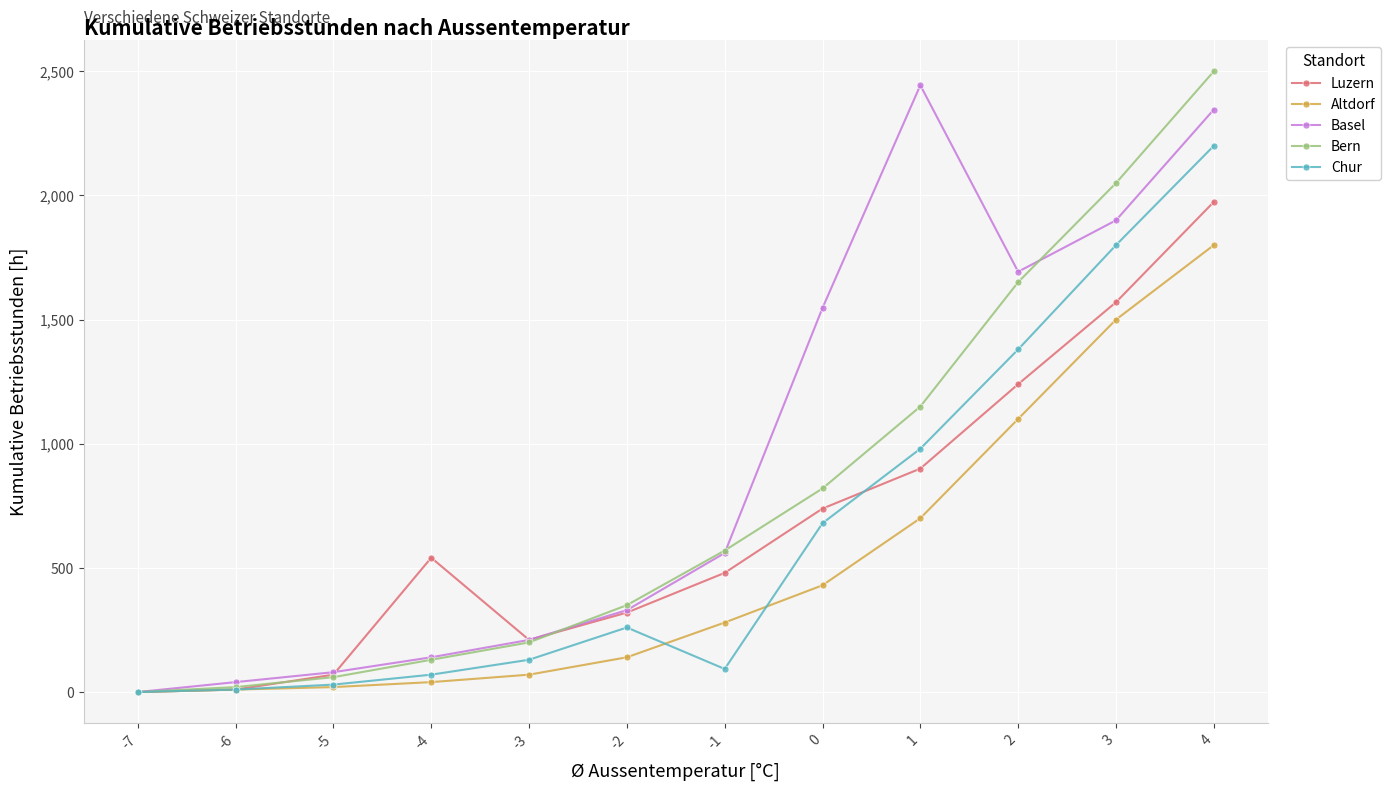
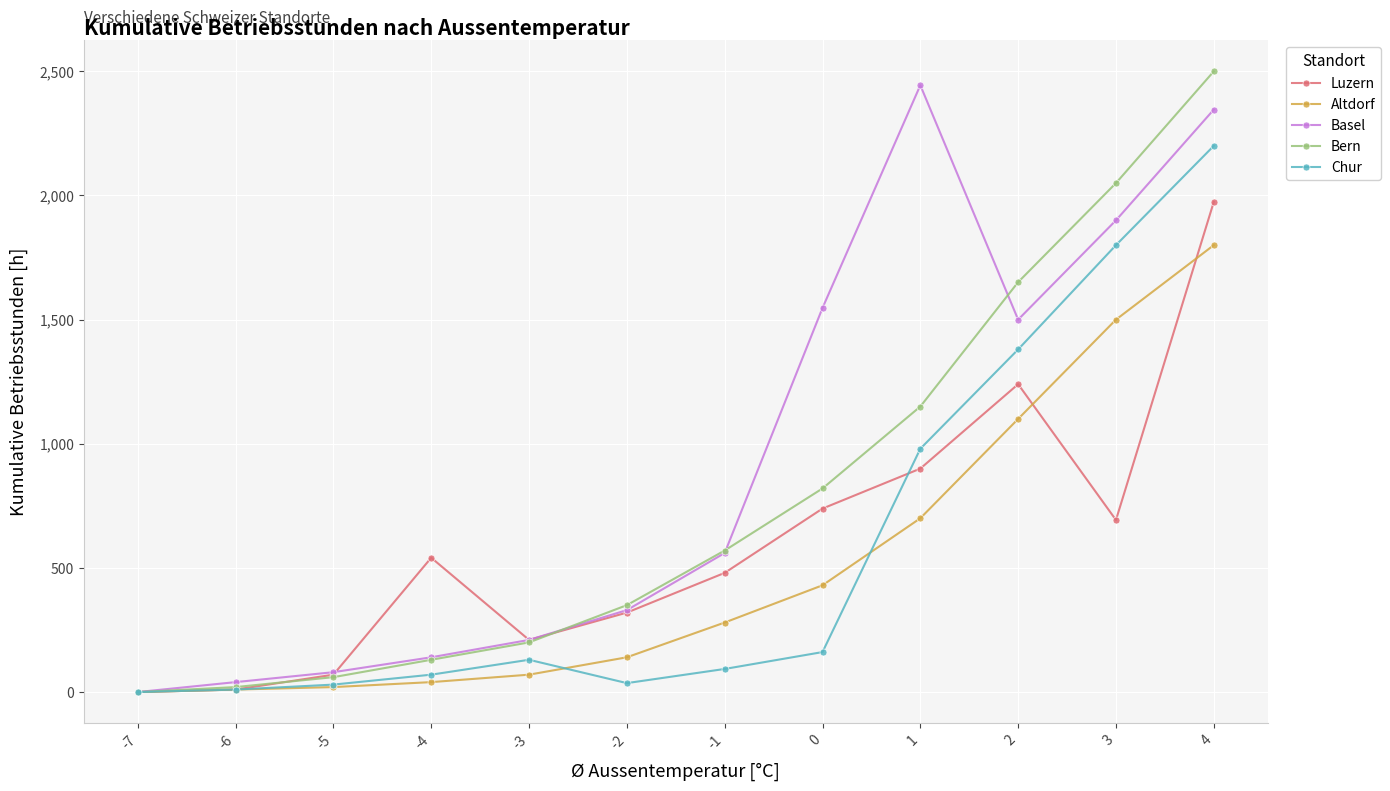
  {
    "Luzern": {
      "-4": "540",
      "-1": "480",
      "0": "740",
      "1": "900",
      "2": "1,240",
-     "3": "1,570",
+     "3": "690",
      "4": "1,970"
    },
    "Altdorf": {
      "-4": "40",
      "-3": "70",
      "-2": "140",
      "-1": "280",
      "0": "430",
      "1": "700",
      "2": "1,100",
      "3": "1,500",
      "4": "1,800"
    },
    "Basel": {
      "-6": "40",
      "0": "1,550",
      "1": "2,440",
-     "2": "1,690",
+     "2": "1,500",
      "3": "1,900",
      "4": "2,350"
    },
    "Bern": {
      "-2": "350",
      "0": "820",
      "1": "1,150",
      "2": "1,650",
      "3": "2,050",
      "4": "2,500"
    },
    "Chur": {
      "-4": "70",
      "-3": "130",
-     "-2": "260",
+     "-2": "40",
      "-1": "90",
-     "0": "680",
+     "0": "160",
      "1": "980",
      "2": "1,380",
      "3": "1,800",
      "4": "2,200"
    }
  }
